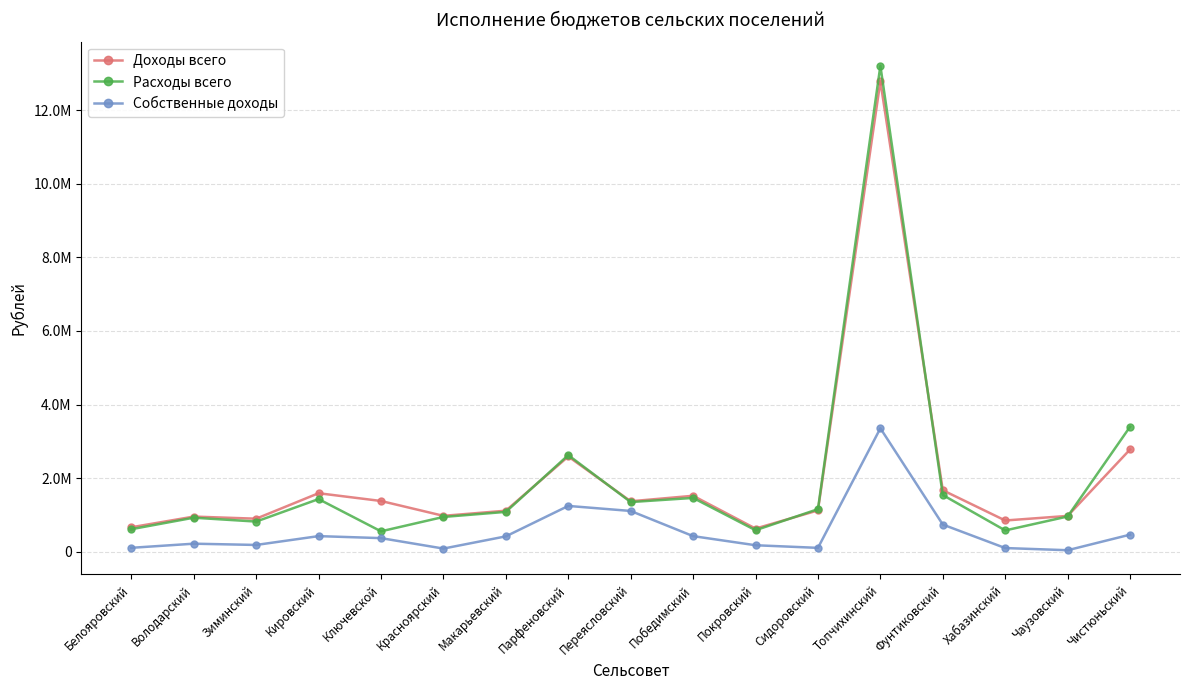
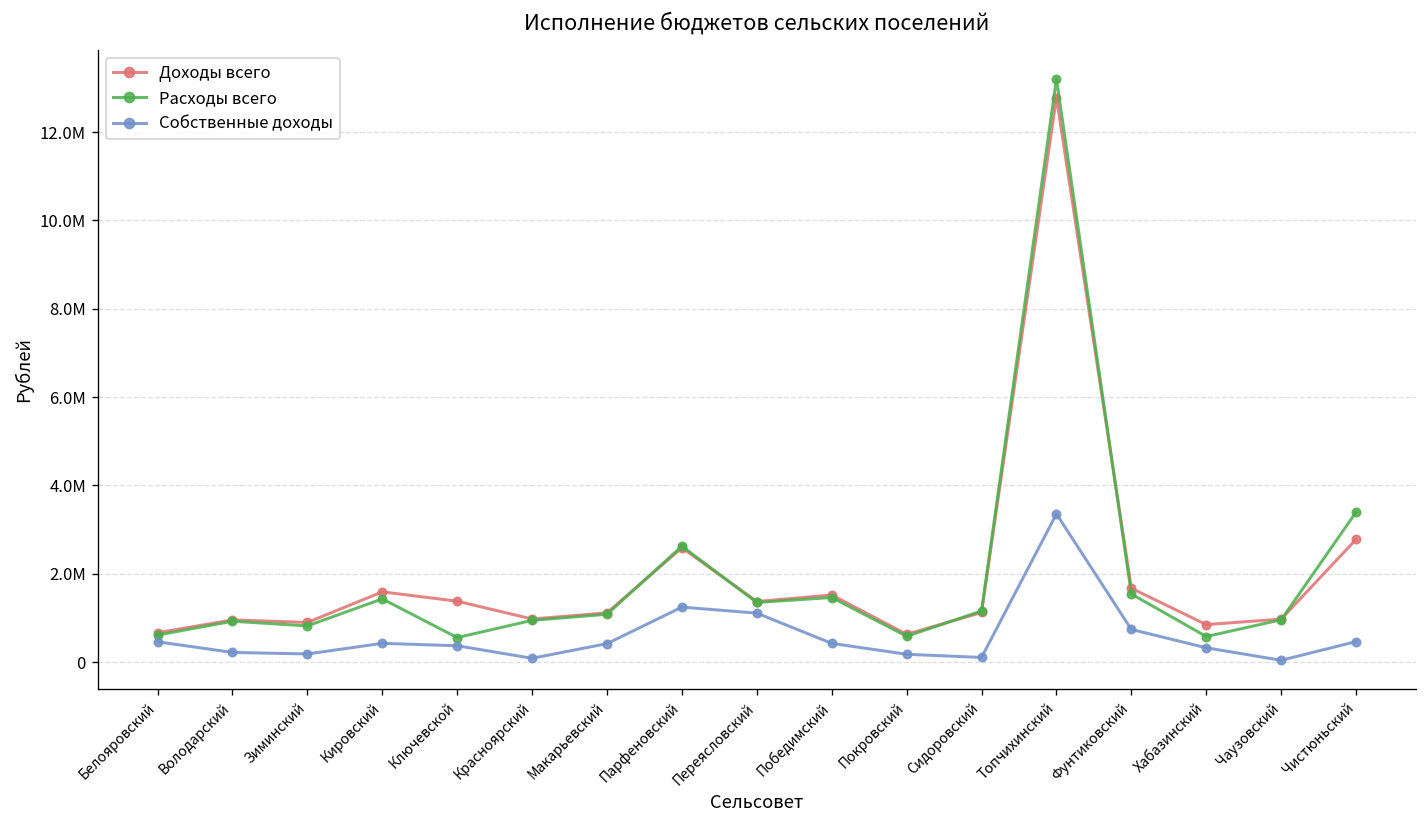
  {
    "Доходы всего": {
      "Зиминский": 900000,
      "Кировский": 1600000,
      "Ключевской": 1400000,
      "Топчихинский": 12800000,
      "Фунтиковский": 1700000,
      "Хабазинский": 900000,
      "Чистюньский": 2800000
    },
    "Расходы всего": {
      "Зиминский": 800000,
      "Кировский": 1400000,
      "Ключевской": 600000,
      "Топчихинский": 13200000,
      "Фунтиковский": 1500000,
      "Хабазинский": 600000,
      "Чистюньский": 3400000
    },
    "Собственные доходы": {
-     "Белояровский": 100000,
+     "Белояровский": 500000,
      "Володарский": 200000,
      "Зиминский": 200000,
      "Кировский": 400000,
      "Ключевской": 400000,
      "Красноярский": 100000,
      "Макарьевский": 400000,
      "Парфеновский": 1200000,
      "Переясловский": 1100000,
      "Победимский": 400000,
      "Покровский": 200000,
      "Сидоровский": 100000,
      "Топчихинский": 3400000,
      "Фунтиковский": 700000,
-     "Хабазинский": 100000,
+     "Хабазинский": 300000,
      "Чаузовский": 0,
      "Чистюньский": 500000
    }
  }
